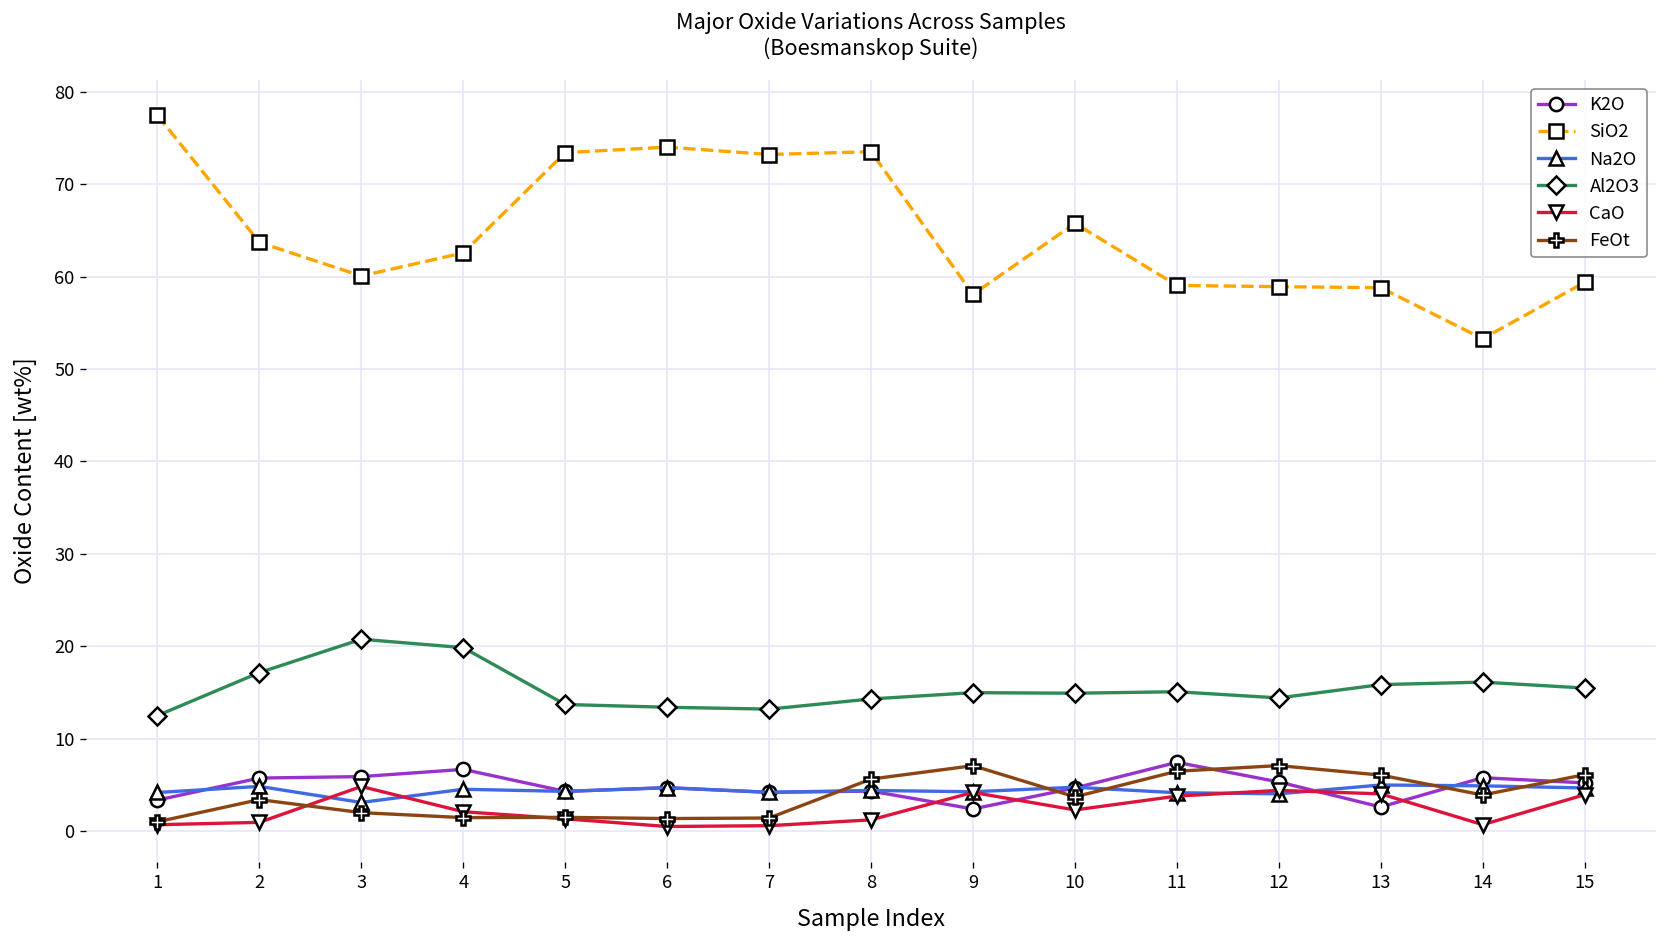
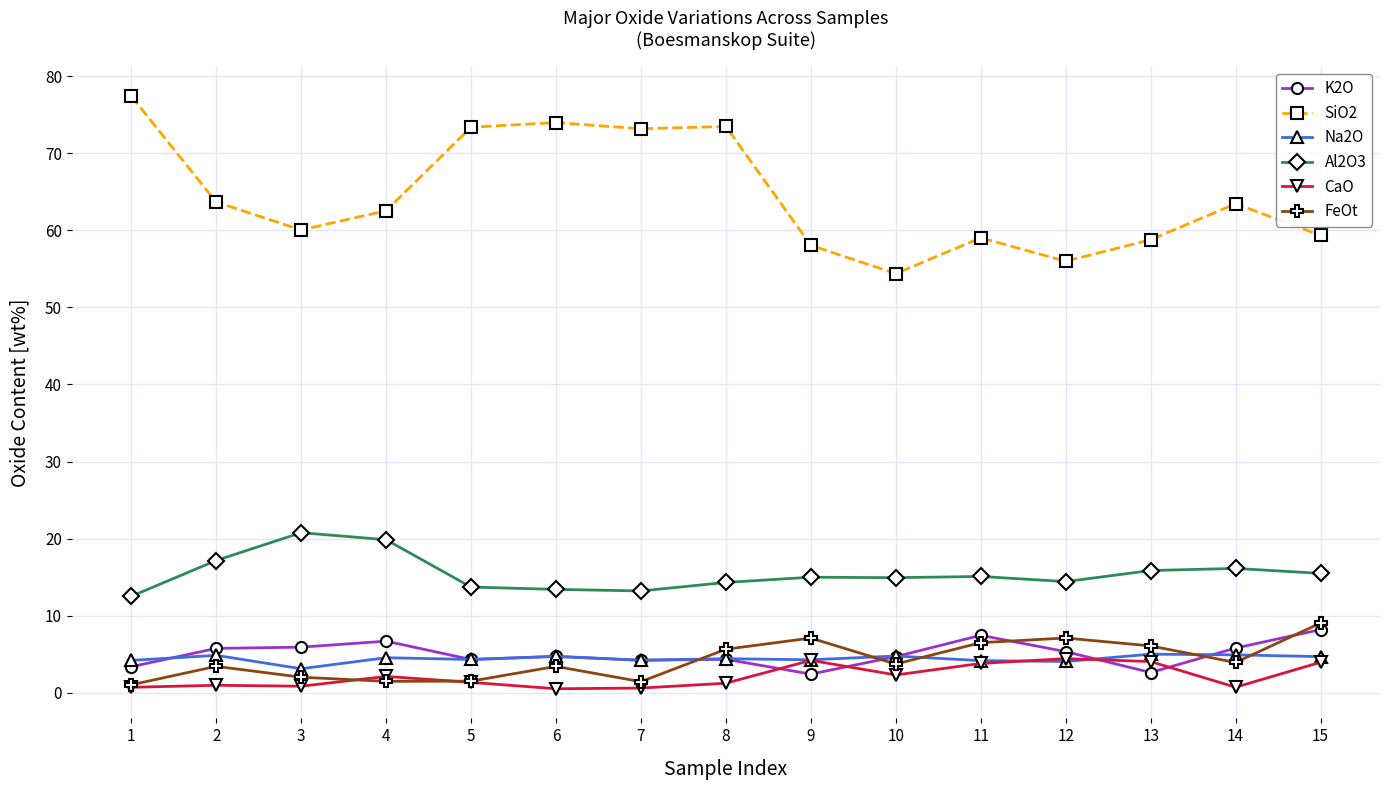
  {
    "K2O": {
      "1": 3,
      "2": 6,
      "3": 6,
      "4": 7,
      "9": 2,
      "11": 7,
      "12": 5,
      "13": 3,
      "14": 6,
-     "15": 5
+     "15": 8
    },
    "SiO2": {
      "1": 77,
      "2": 64,
      "3": 60,
      "4": 63,
      "5": 73,
      "6": 74,
      "7": 73,
      "8": 74,
      "9": 58,
-     "10": 66,
+     "10": 54,
      "11": 59,
-     "12": 59,
+     "12": 56,
      "13": 59,
-     "14": 53,
+     "14": 63,
      "15": 59
    },
    "Na2O": {
      "1": 4,
      "2": 5,
      "3": 3,
      "4": 5,
      "11": 4,
      "12": 4,
      "13": 5,
      "14": 5,
      "15": 5
    },
    "Al2O3": {
      "1": 13,
      "2": 17,
      "3": 21,
      "4": 20,
      "5": 14,
      "6": 13,
      "7": 13,
      "8": 14,
      "9": 15,
      "10": 15,
      "11": 15,
      "12": 14,
      "13": 16,
      "14": 16,
      "15": 15
    },
    "CaO": {
      "2": 1,
-     "3": 5,
+     "3": 1,
      "4": 2,
      "6": 1,
      "7": 1,
      "8": 1,
      "10": 2,
      "11": 4,
      "12": 4,
      "13": 4,
      "14": 1,
      "15": 4
    },
    "FeOt": {
      "2": 3,
      "3": 2,
      "4": 1,
-     "6": 1,
+     "6": 3,
      "7": 1,
      "8": 6,
      "9": 7,
      "10": 4,
      "11": 6,
      "12": 7,
      "13": 6,
      "14": 4,
-     "15": 6
+     "15": 9
    }
  }
